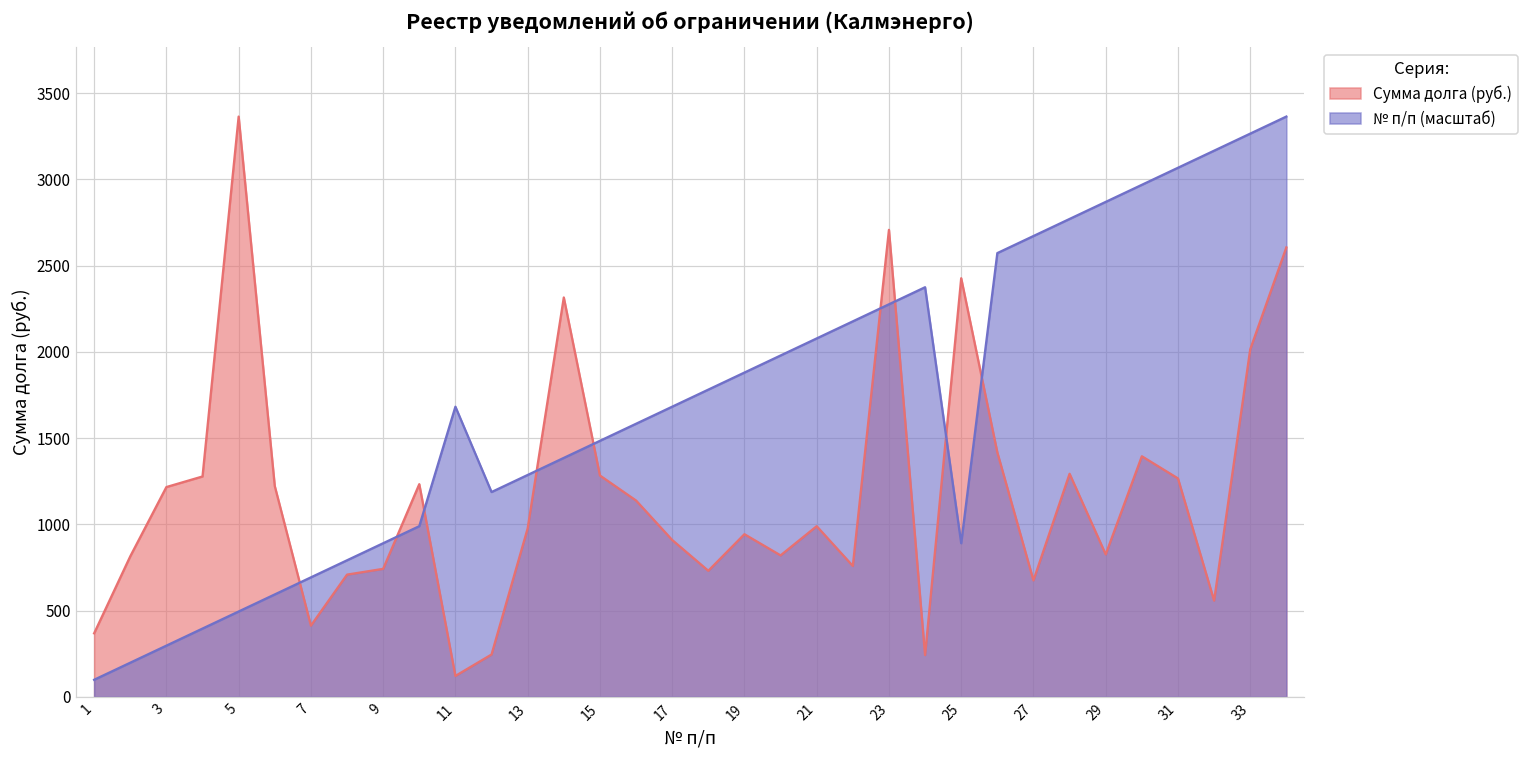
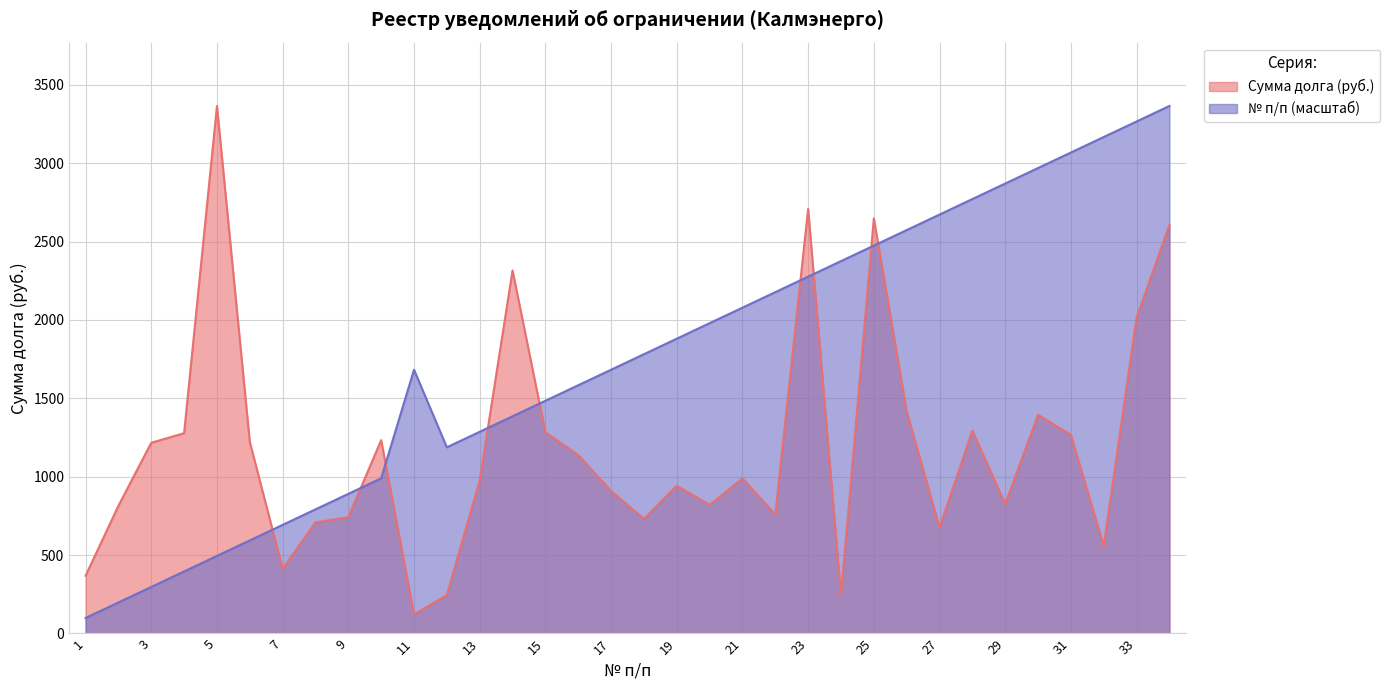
  {
    "Сумма долга (руб.)": {
      "1": 370,
      "3": 1220,
      "5": 3360,
      "7": 410,
      "9": 740,
      "11": 120,
      "13": 980,
      "15": 1280,
      "17": 910,
      "19": 940,
      "21": 990,
      "23": 2710,
-     "25": 2430,
+     "25": 2650,
      "27": 680,
      "29": 830,
      "31": 1270,
      "33": 2010
    },
    "№ п/п (масштаб)": {
      "1": 100,
      "3": 300,
      "5": 490,
      "7": 690,
      "9": 890,
      "11": 1680,
      "13": 1290,
      "15": 1480,
      "17": 1680,
      "19": 1880,
      "21": 2080,
      "23": 2280,
-     "25": 890,
+     "25": 2470,
      "27": 2670,
      "29": 2870,
      "31": 3070,
      "33": 3270
    }
  }
